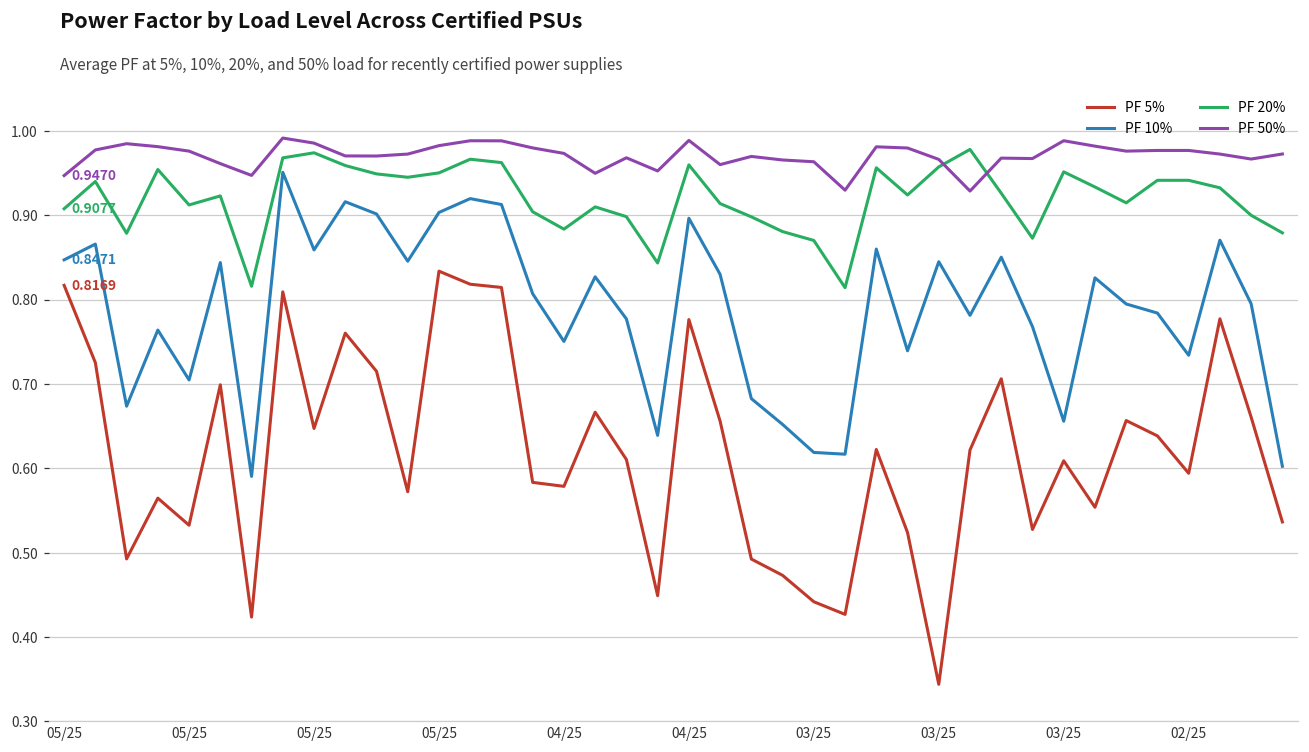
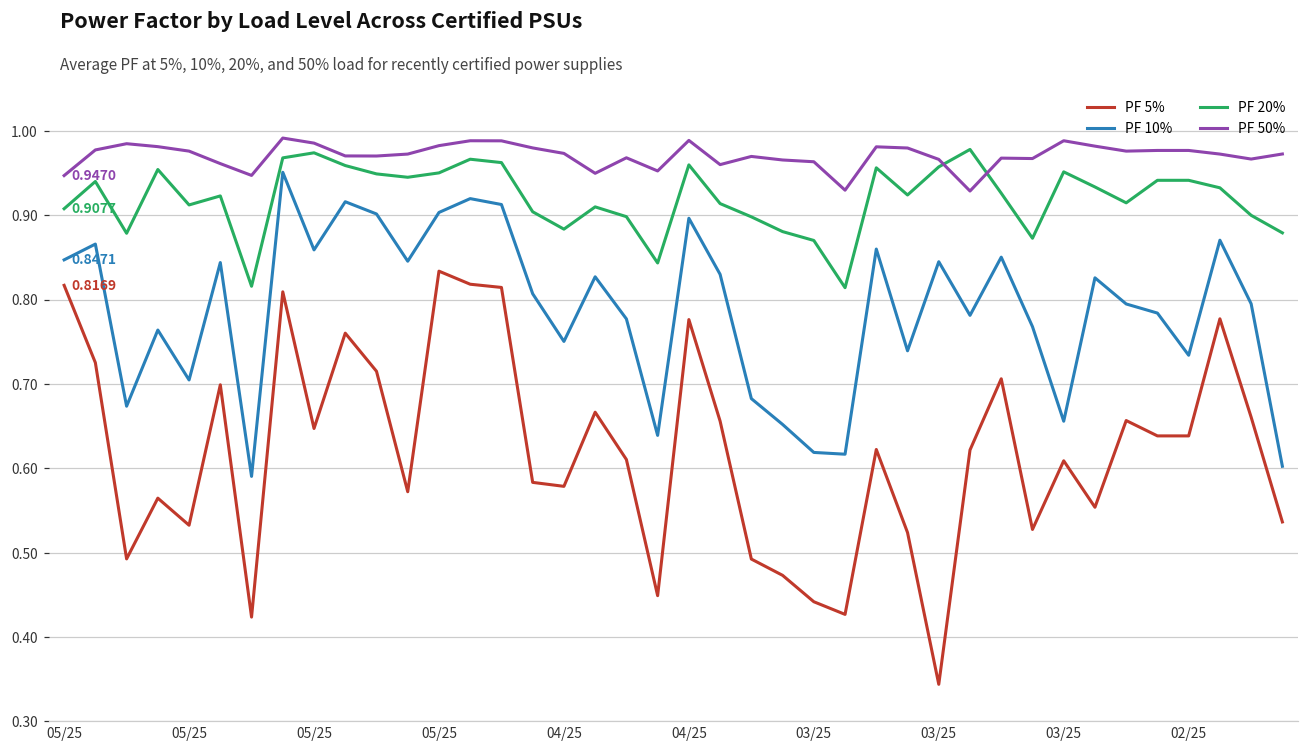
  {
    "PF 5%": {
-     "02/25": 0.59
+     "02/25": 0.64
    },
    "PF 10%": {
      "02/25": 0.73
    },
    "PF 20%": {
      "02/25": 0.94
    },
    "PF 50%": {
      "02/25": 0.98
    }
  }
